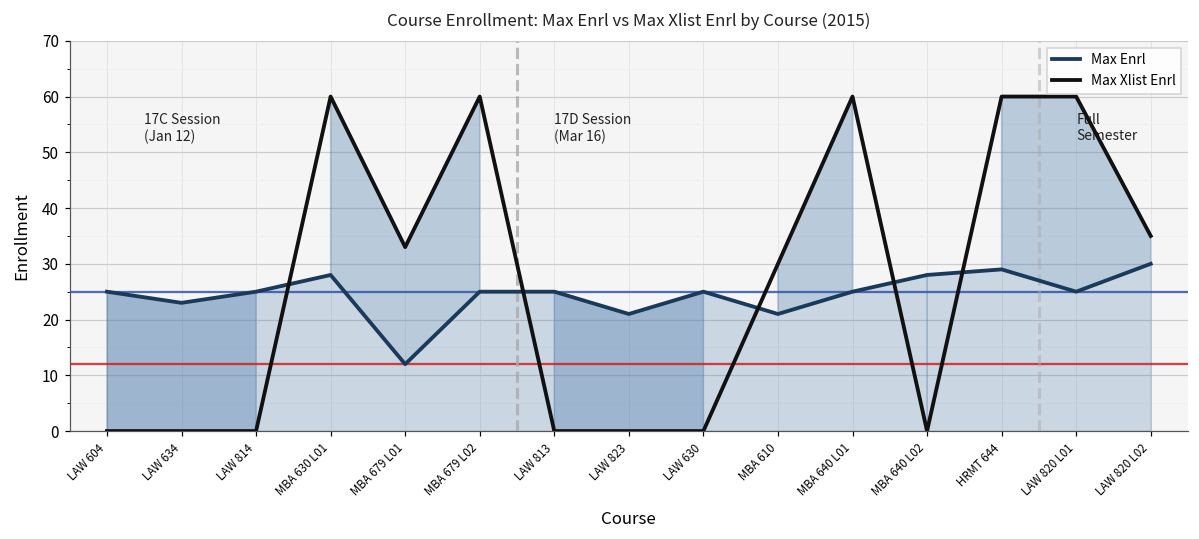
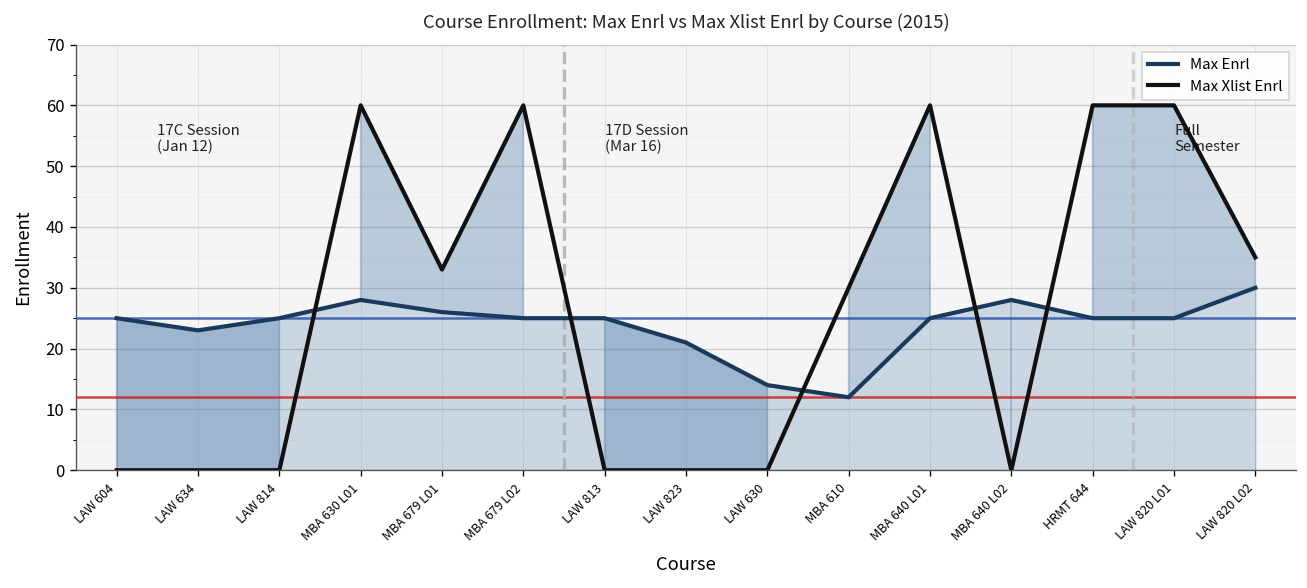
  {
    "Max Enrl": {
      "LAW 604": 25,
      "LAW 634": 23,
      "LAW 814": 25,
      "MBA 630 L01": 28,
-     "MBA 679 L01": 12,
+     "MBA 679 L01": 26,
      "MBA 679 L02": 25,
      "LAW 813": 25,
      "LAW 823": 21,
-     "LAW 630": 25,
-     "MBA 610": 21,
+     "LAW 630": 14,
+     "MBA 610": 12,
      "MBA 640 L01": 25,
      "MBA 640 L02": 28,
-     "HRMT 644": 29,
+     "HRMT 644": 25,
      "LAW 820 L01": 25,
      "LAW 820 L02": 30
    },
    "Max Xlist Enrl": {
      "LAW 604": 0,
      "LAW 634": 0,
      "LAW 814": 0,
      "MBA 630 L01": 60,
      "MBA 679 L01": 33,
      "MBA 679 L02": 60,
      "LAW 813": 0,
      "LAW 823": 0,
      "LAW 630": 0,
      "MBA 610": 30,
      "MBA 640 L01": 60,
      "MBA 640 L02": 0,
      "HRMT 644": 60,
      "LAW 820 L01": 60,
      "LAW 820 L02": 35
    }
  }
